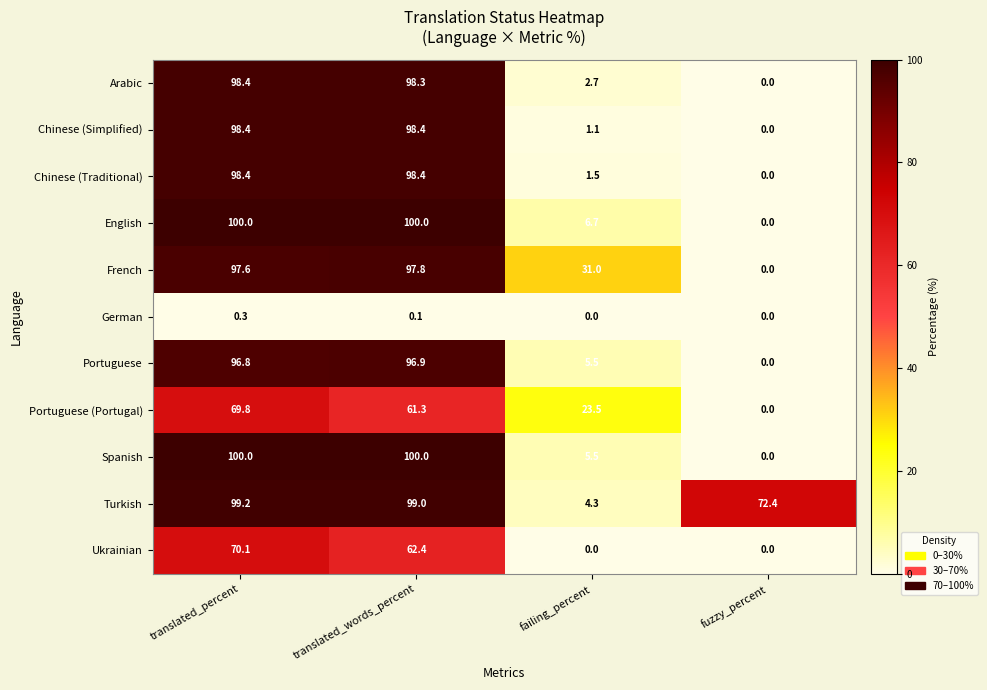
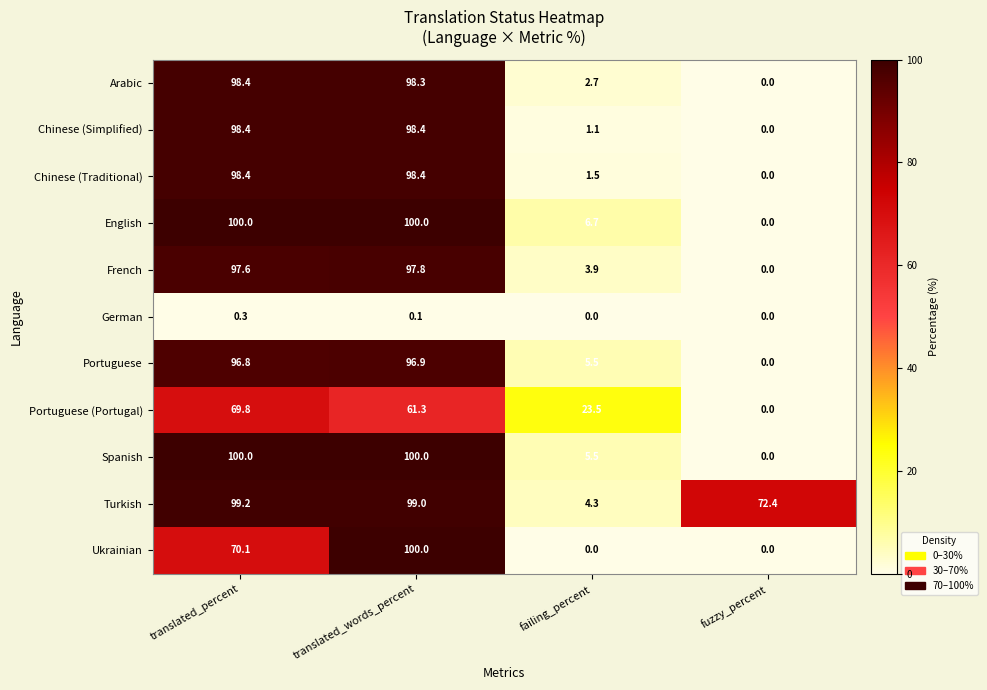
  {
    "Arabic": {
      "translated_percent": 98.4,
      "translated_words_percent": 98.3,
      "failing_percent": 2.7,
      "fuzzy_percent": 0.0
    },
    "Chinese (Simplified)": {
      "translated_percent": 98.4,
      "translated_words_percent": 98.4,
      "failing_percent": 1.1,
      "fuzzy_percent": 0.0
    },
    "Chinese (Traditional)": {
      "translated_percent": 98.4,
      "translated_words_percent": 98.4,
      "failing_percent": 1.5,
      "fuzzy_percent": 0.0
    },
    "English": {
      "translated_percent": 100.0,
      "translated_words_percent": 100.0,
      "failing_percent": 6.7,
      "fuzzy_percent": 0.0
    },
    "French": {
      "translated_percent": 97.6,
      "translated_words_percent": 97.8,
-     "failing_percent": 31.0,
+     "failing_percent": 3.9,
      "fuzzy_percent": 0.0
    },
    "German": {
      "translated_percent": 0.3,
      "translated_words_percent": 0.1,
      "failing_percent": 0.0,
      "fuzzy_percent": 0.0
    },
    "Portuguese": {
      "translated_percent": 96.8,
      "translated_words_percent": 96.9,
      "failing_percent": 5.5,
      "fuzzy_percent": 0.0
    },
    "Portuguese (Portugal)": {
      "translated_percent": 69.8,
      "translated_words_percent": 61.3,
      "failing_percent": 23.5,
      "fuzzy_percent": 0.0
    },
    "Spanish": {
      "translated_percent": 100.0,
      "translated_words_percent": 100.0,
      "failing_percent": 5.5,
      "fuzzy_percent": 0.0
    },
    "Turkish": {
      "translated_percent": 99.2,
      "translated_words_percent": 99.0,
      "failing_percent": 4.3,
      "fuzzy_percent": 72.4
    },
    "Ukrainian": {
      "translated_percent": 70.1,
-     "translated_words_percent": 62.4,
+     "translated_words_percent": 100.0,
      "failing_percent": 0.0,
      "fuzzy_percent": 0.0
    }
  }
